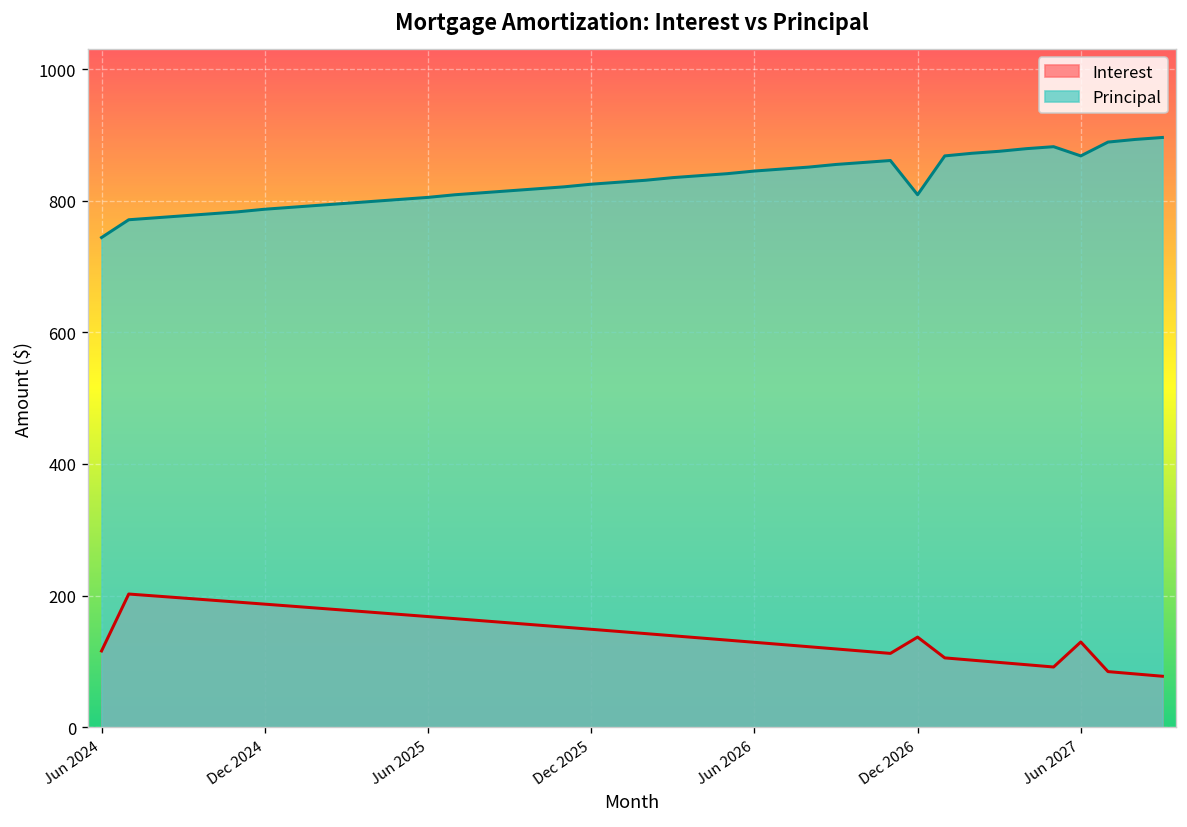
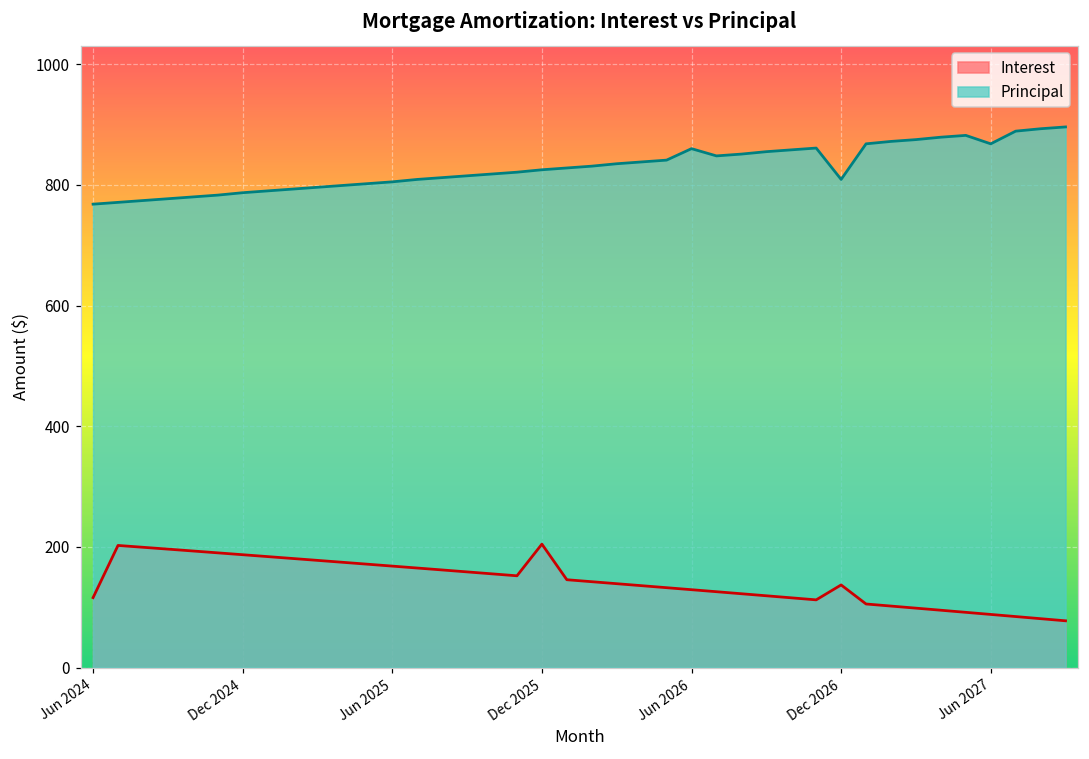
  {
    "Interest": {
      "Jun 2024": 120,
      "Dec 2024": 190,
      "Jun 2025": 170,
-     "Dec 2025": 150,
+     "Dec 2025": 200,
      "Jun 2026": 130,
      "Dec 2026": 140,
-     "Jun 2027": 130
+     "Jun 2027": 90
    },
    "Principal": {
-     "Jun 2024": 740,
+     "Jun 2024": 770,
      "Dec 2024": 790,
      "Jun 2025": 810,
      "Dec 2025": 830,
-     "Jun 2026": 850,
+     "Jun 2026": 860,
      "Dec 2026": 810,
      "Jun 2027": 870
    }
  }
